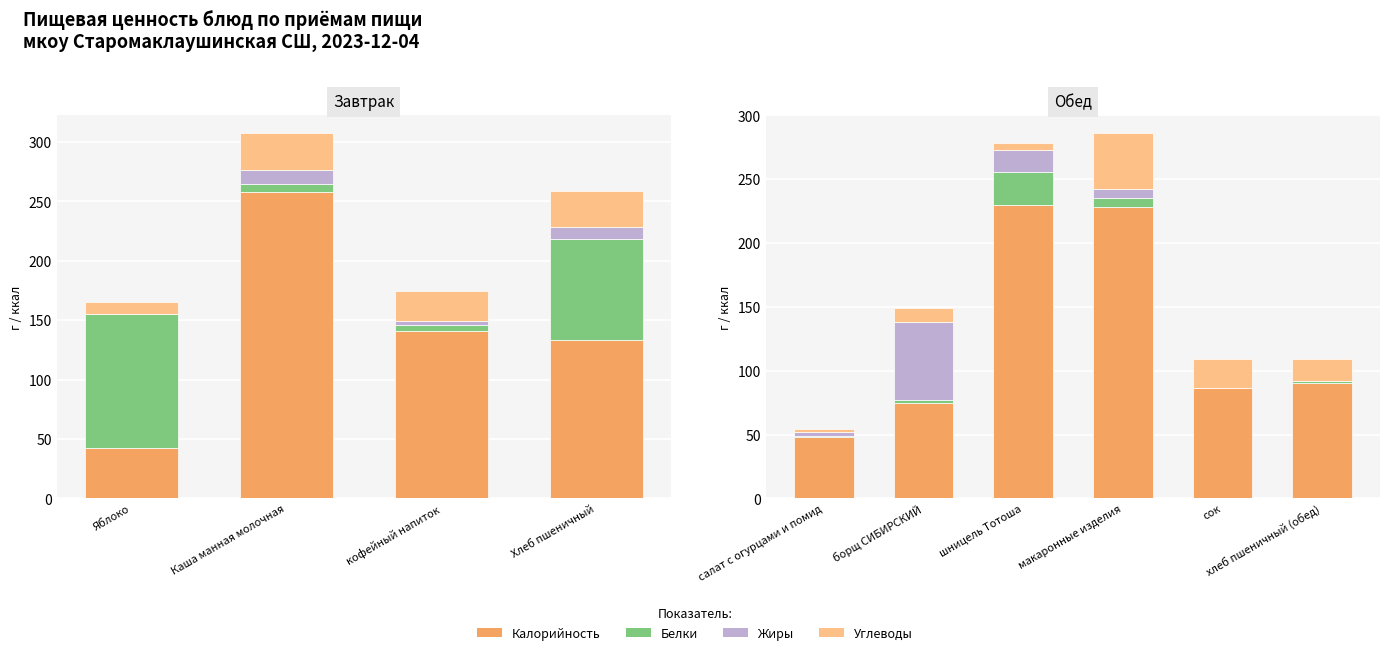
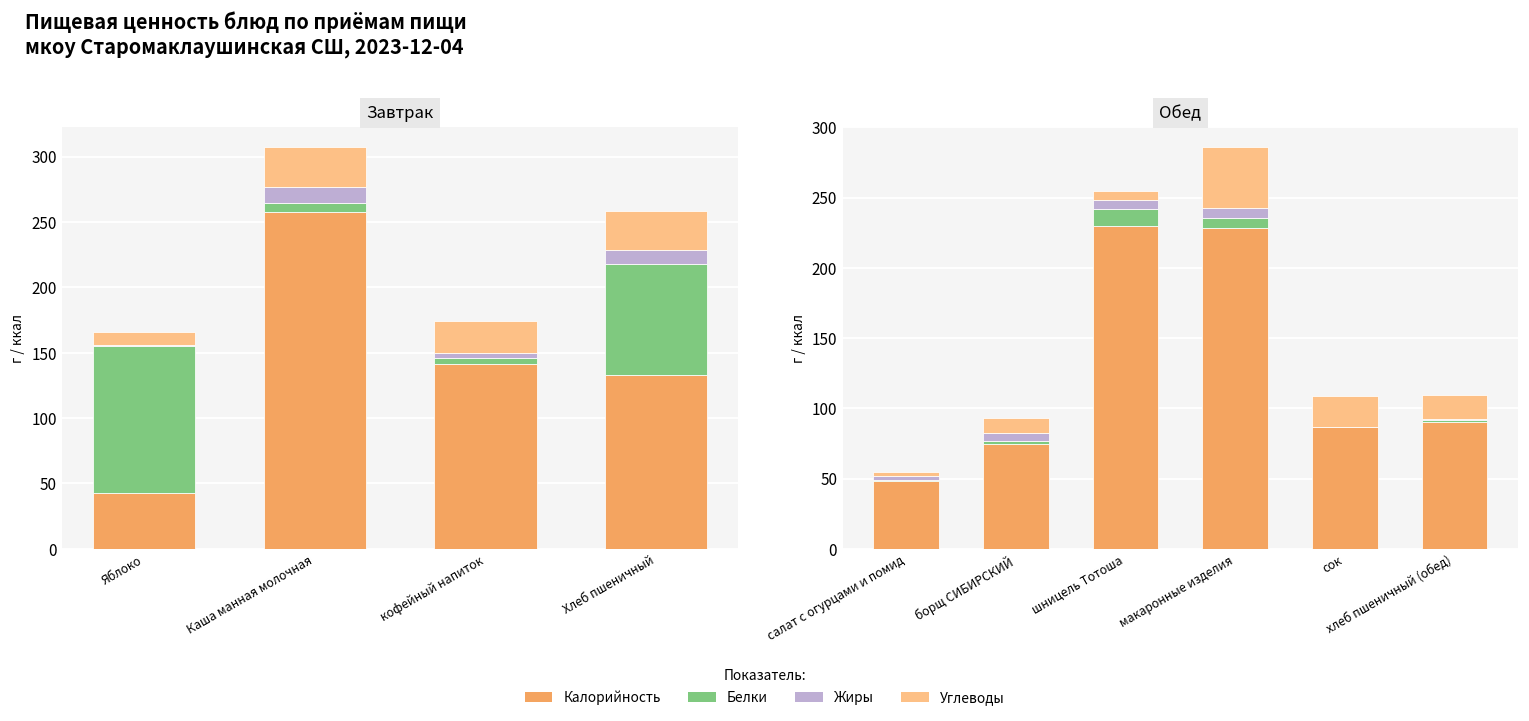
  {
    "Завтрак": {
      "Белки": {
        "Яблоко": 112,
        "Каша манная молочная": 7,
        "кофейный напиток": 5,
        "Хлеб пшеничный": 85
      },
      "Жиры": {
        "Каша манная молочная": 12,
        "кофейный напиток": 3,
        "Хлеб пшеничный": 11
      }
    },
    "Обед": {
      "Белки": {
        "борщ СИБИРСКИЙ": 2,
-       "шницель Тотоша": 26,
+       "шницель Тотоша": 13,
        "макаронные изделия": 7,
        "сок": 0
      },
      "Жиры": {
        "салат с огурцами и помид": 3,
-       "борщ СИБИРСКИЙ": 61,
-       "шницель Тотоша": 17,
+       "борщ СИБИРСКИЙ": 5,
+       "шницель Тотоша": 6,
        "макаронные изделия": 7
      }
    }
  }
